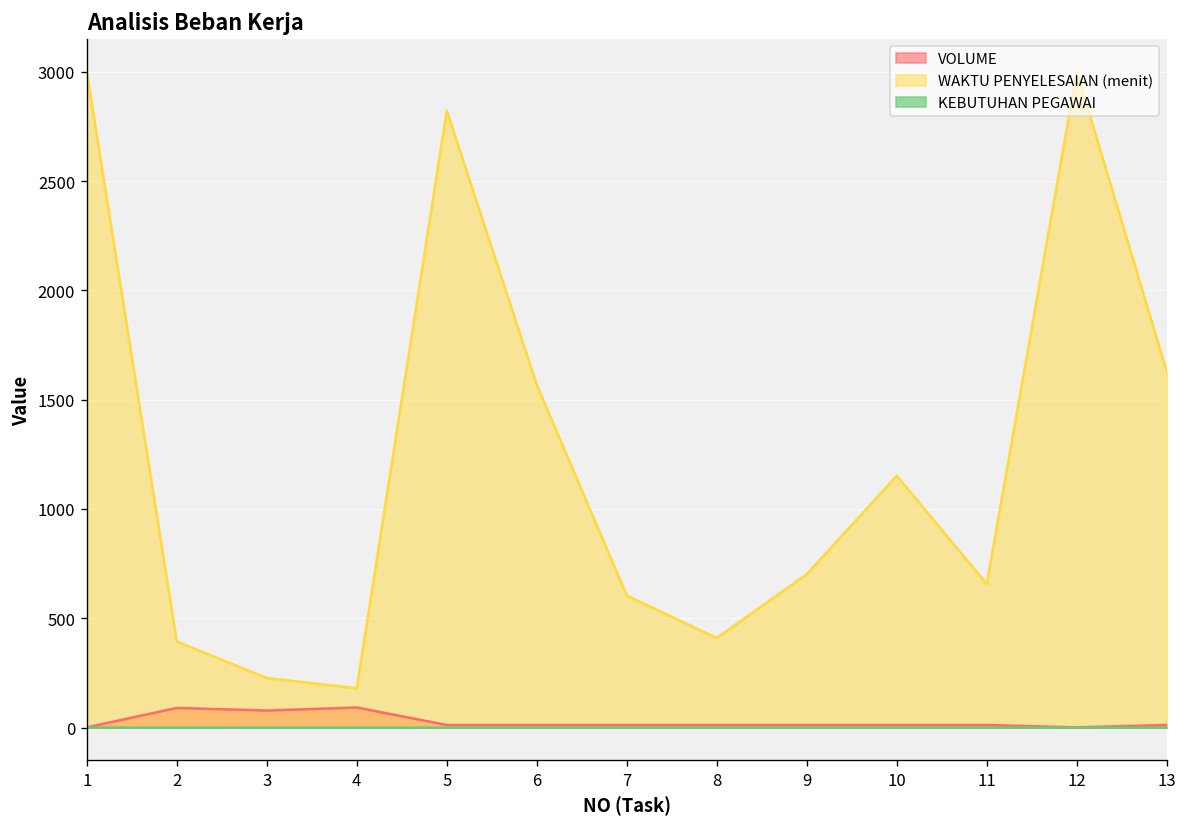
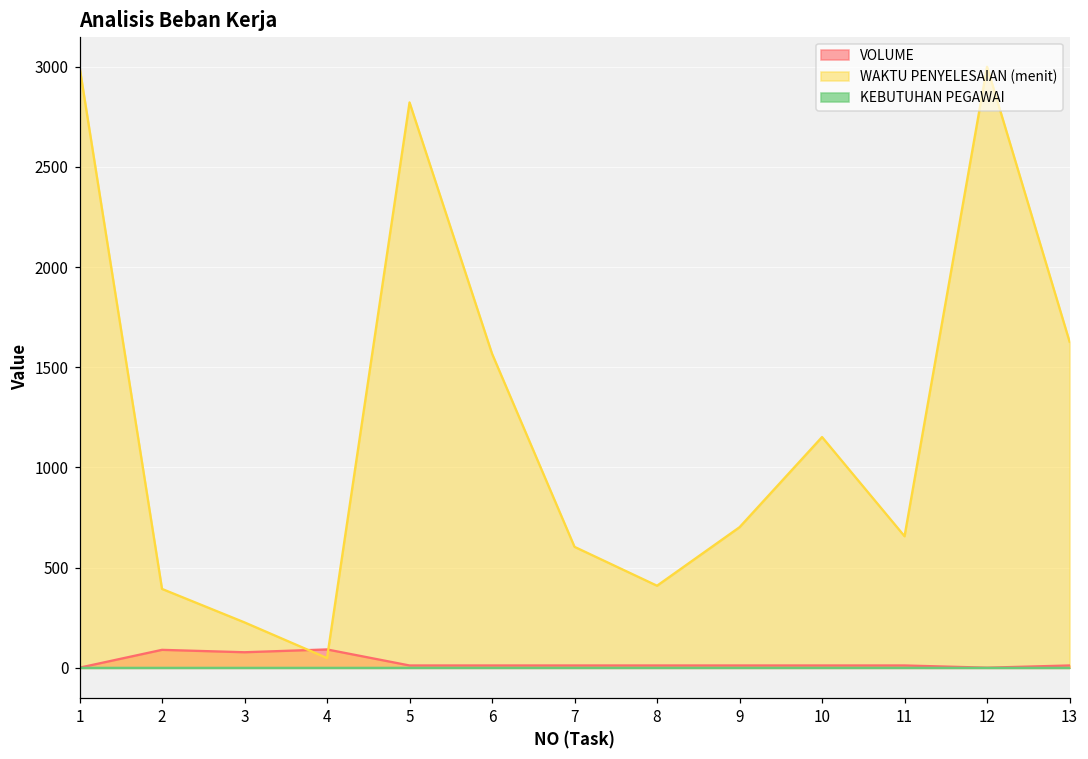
  {
    "VOLUME": {
      "2": 90,
      "3": 80,
      "4": 90
    },
    "WAKTU PENYELESAIAN (menit)": {
      "1": 3000,
      "2": 390,
      "3": 230,
-     "4": 180,
+     "4": 50,
      "5": 2820,
      "6": 1570,
      "7": 600,
      "8": 410,
      "9": 700,
      "10": 1150,
      "11": 660,
      "13": 1630
    },
    "KEBUTUHAN PEGAWAI": {
      "2": 0,
      "3": 0,
      "4": 0
    }
  }
